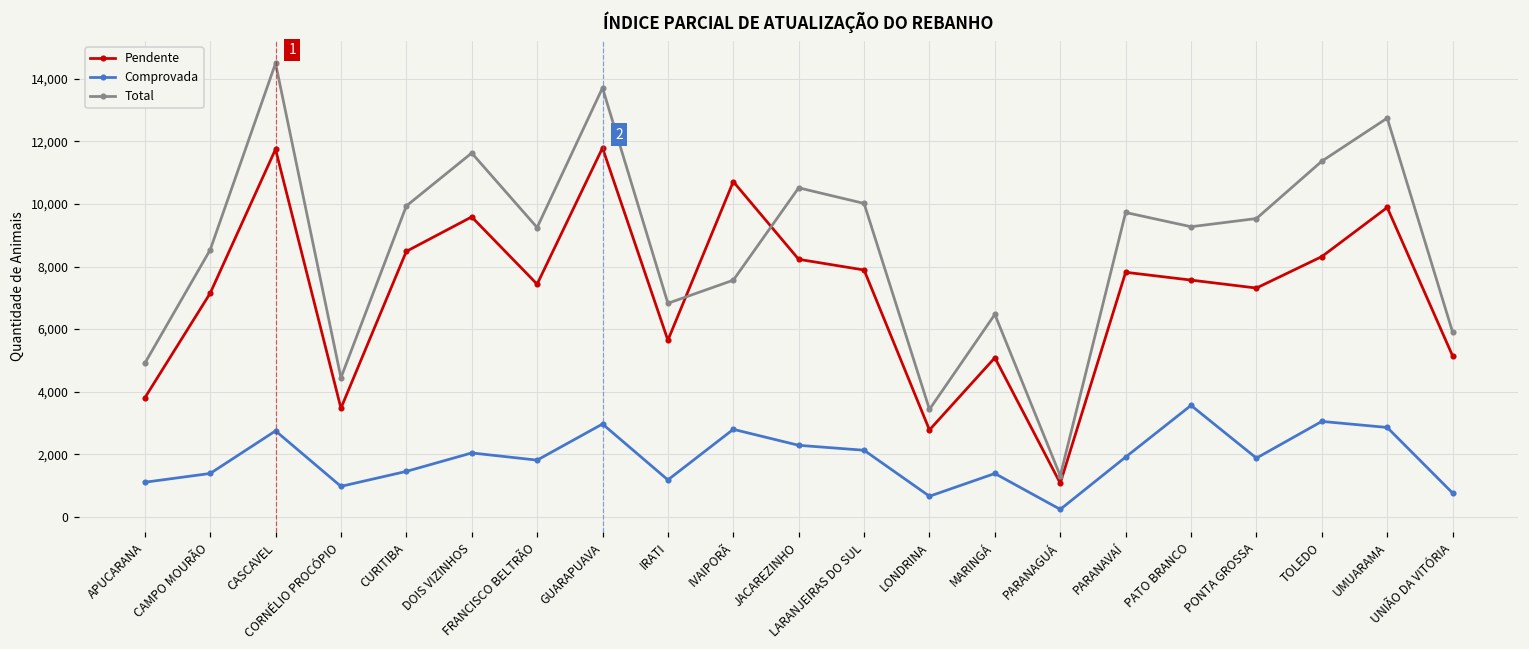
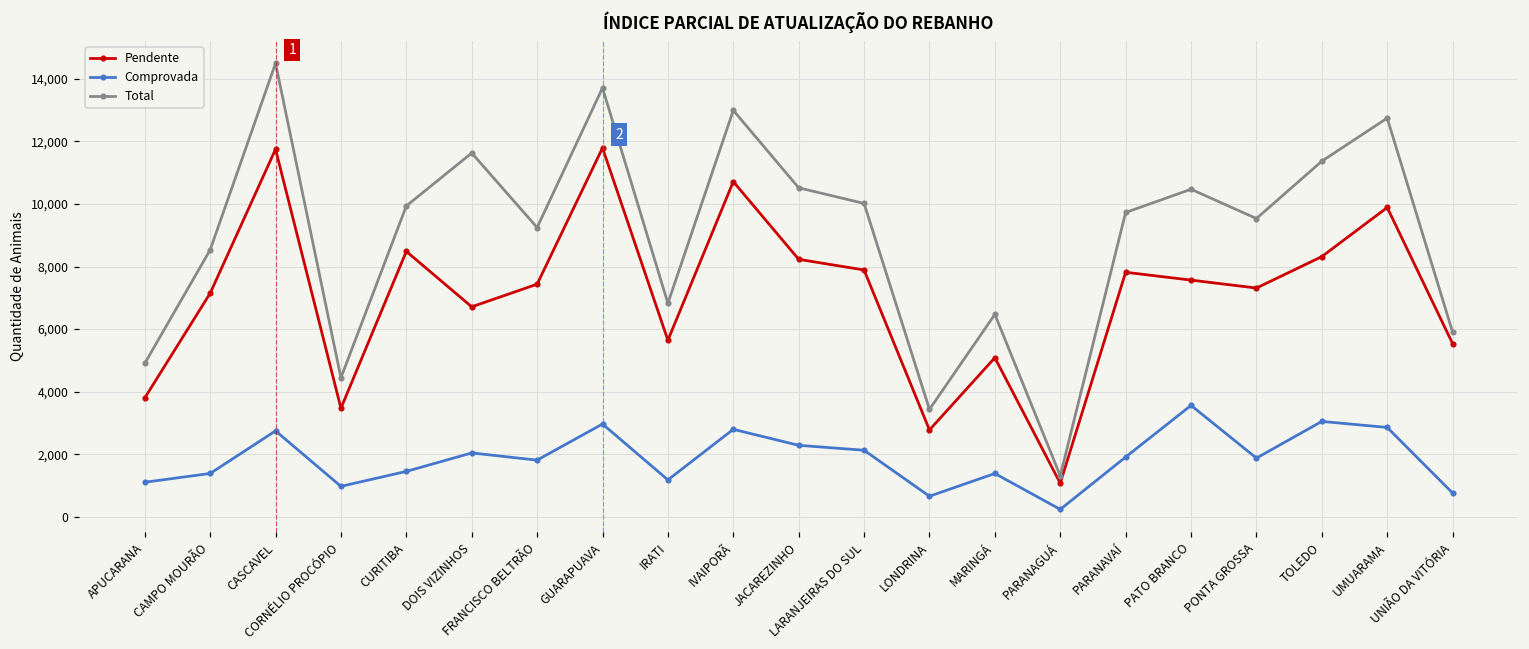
  {
    "Pendente": {
      "APUCARANA": "3,800",
      "CAMPO MOURÃO": "7,100",
      "CASCAVEL": "11,800",
      "CORNÉLIO PROCÓPIO": "3,500",
      "CURITIBA": "8,500",
-     "DOIS VIZINHOS": "9,600",
+     "DOIS VIZINHOS": "6,700",
      "FRANCISCO BELTRÃO": "7,400",
      "IRATI": "5,600",
      "IVAIPORÃ": "10,700",
      "JACAREZINHO": "8,200",
      "LARANJEIRAS DO SUL": "7,900",
      "LONDRINA": "2,800",
      "MARINGÁ": "5,100",
      "PARANAGUÁ": "1,100",
      "PARANAVAÍ": "7,800",
      "PATO BRANCO": "7,600",
      "PONTA GROSSA": "7,300",
      "TOLEDO": "8,300",
      "UMUARAMA": "9,900",
-     "UNIÃO DA VITÓRIA": "5,100"
+     "UNIÃO DA VITÓRIA": "5,500"
    },
    "Comprovada": {
      "APUCARANA": "1,100",
      "CAMPO MOURÃO": "1,400",
      "CASCAVEL": "2,700",
      "CORNÉLIO PROCÓPIO": "1,000",
      "CURITIBA": "1,500",
      "DOIS VIZINHOS": "2,000",
      "FRANCISCO BELTRÃO": "1,800",
      "GUARAPUAVA": "3,000",
      "IRATI": "1,200",
      "IVAIPORÃ": "2,800",
      "JACAREZINHO": "2,300",
      "LARANJEIRAS DO SUL": "2,100",
      "LONDRINA": "700",
      "MARINGÁ": "1,400",
      "PARANAGUÁ": "200",
      "PARANAVAÍ": "1,900",
      "PATO BRANCO": "3,600",
      "PONTA GROSSA": "1,900",
      "TOLEDO": "3,100",
      "UMUARAMA": "2,900",
      "UNIÃO DA VITÓRIA": "800"
    },
    "Total": {
      "APUCARANA": "4,900",
      "CAMPO MOURÃO": "8,500",
      "CORNÉLIO PROCÓPIO": "4,400",
      "CURITIBA": "9,900",
      "DOIS VIZINHOS": "11,600",
      "FRANCISCO BELTRÃO": "9,200",
      "GUARAPUAVA": "13,700",
      "IRATI": "6,800",
-     "IVAIPORÃ": "7,600",
+     "IVAIPORÃ": "13,000",
      "JACAREZINHO": "10,500",
      "LARANJEIRAS DO SUL": "10,000",
      "LONDRINA": "3,400",
      "MARINGÁ": "6,500",
      "PARANAGUÁ": "1,300",
      "PARANAVAÍ": "9,700",
-     "PATO BRANCO": "9,300",
+     "PATO BRANCO": "10,500",
      "PONTA GROSSA": "9,500",
      "TOLEDO": "11,400",
      "UMUARAMA": "12,700",
      "UNIÃO DA VITÓRIA": "5,900"
    }
  }
